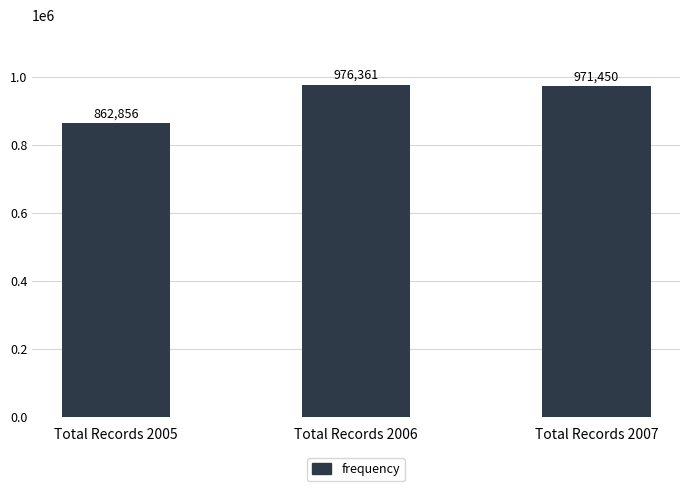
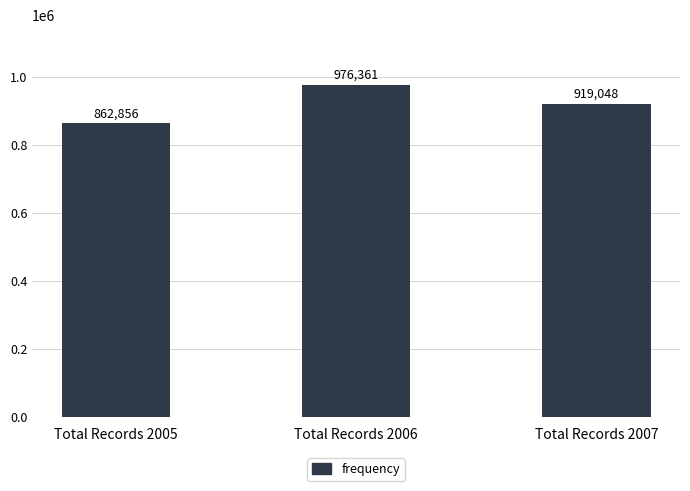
  {
    "Total Records 2005": "862,856",
    "Total Records 2006": "976,361",
-   "Total Records 2007": "971,450"
+   "Total Records 2007": "919,048"
  }
